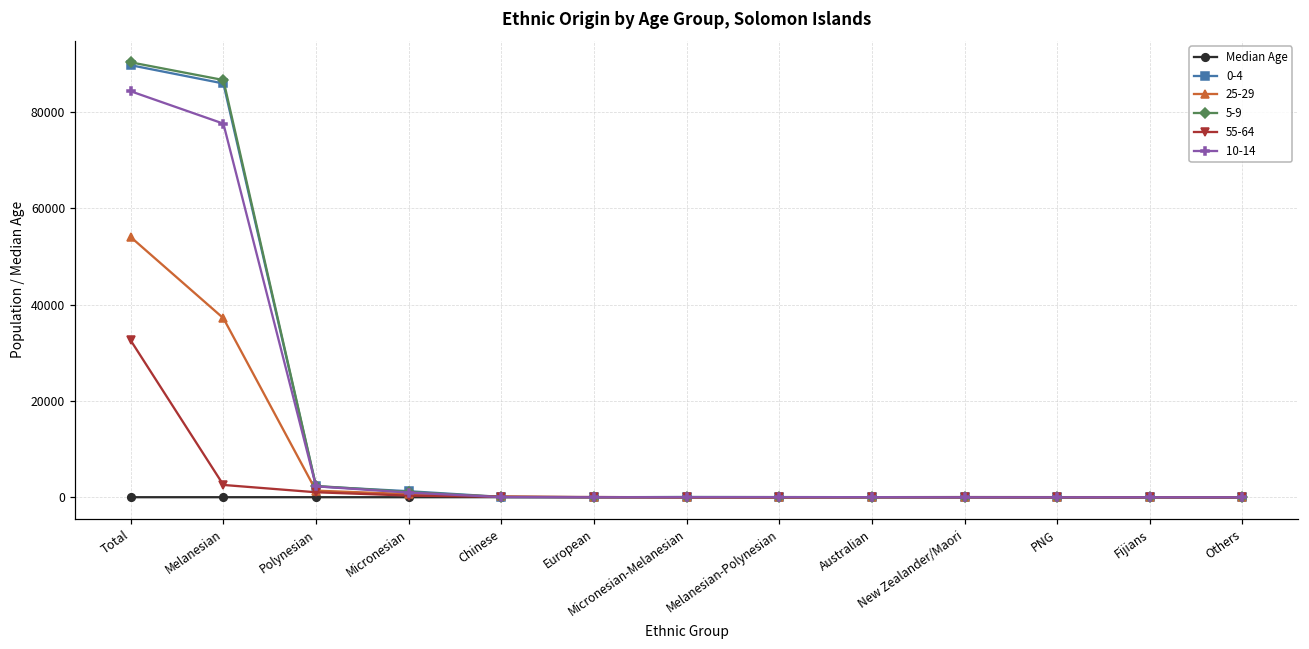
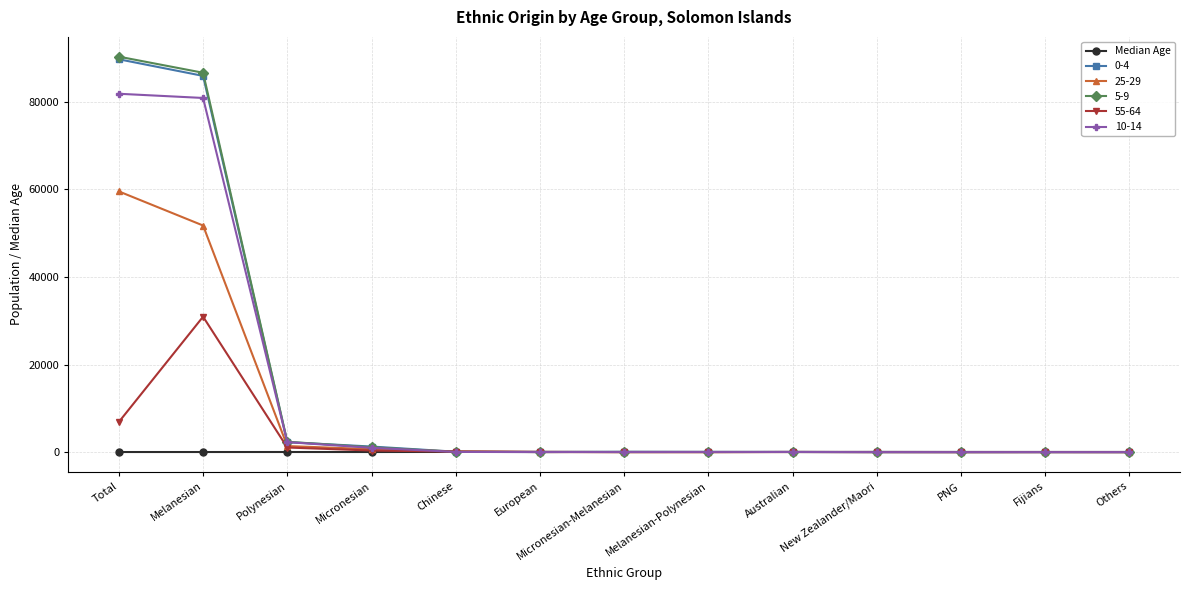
  {
    "Median Age": {
      "Total": 0,
      "Melanesian": 0,
      "Polynesian": 0
    },
    "0-4": {
      "Total": 90000,
      "Melanesian": 86000
    },
    "25-29": {
-     "Total": 54000,
-     "Melanesian": 37000
+     "Total": 60000,
+     "Melanesian": 52000
    },
    "5-9": {
      "Total": 90000,
      "Melanesian": 87000
    },
    "55-64": {
-     "Total": 33000,
-     "Melanesian": 3000
+     "Total": 7000,
+     "Melanesian": 31000
    },
    "10-14": {
-     "Total": 84000,
-     "Melanesian": 78000
+     "Total": 82000,
+     "Melanesian": 81000
    }
  }
